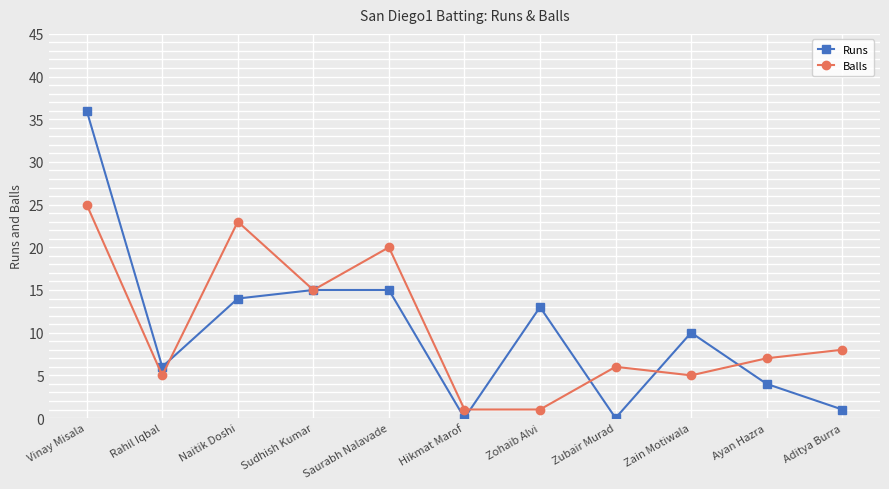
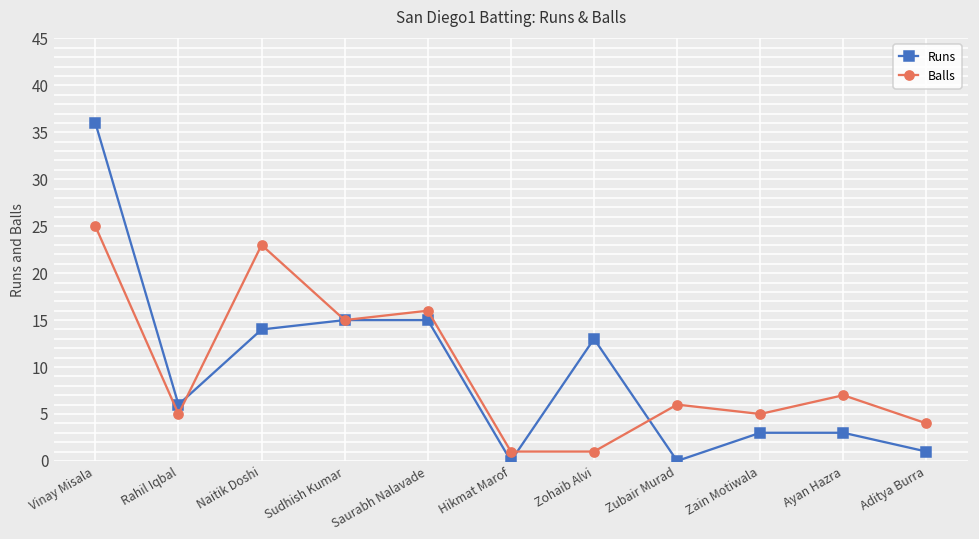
  {
    "Runs": {
      "Vinay Misala": 36,
      "Rahil Iqbal": 6,
      "Naitik Doshi": 14,
      "Saurabh Nalavade": 15,
      "Hikmat Marof": 0,
      "Zohaib Alvi": 13,
      "Zubair Murad": 0,
-     "Zain Motiwala": 10,
-     "Ayan Hazra": 4,
+     "Zain Motiwala": 3,
+     "Ayan Hazra": 3,
      "Aditya Burra": 1
    },
    "Balls": {
      "Vinay Misala": 25,
      "Rahil Iqbal": 5,
      "Naitik Doshi": 23,
-     "Saurabh Nalavade": 20,
+     "Saurabh Nalavade": 16,
      "Hikmat Marof": 1,
      "Zohaib Alvi": 1,
      "Zubair Murad": 6,
      "Zain Motiwala": 5,
      "Ayan Hazra": 7,
-     "Aditya Burra": 8
+     "Aditya Burra": 4
    }
  }
